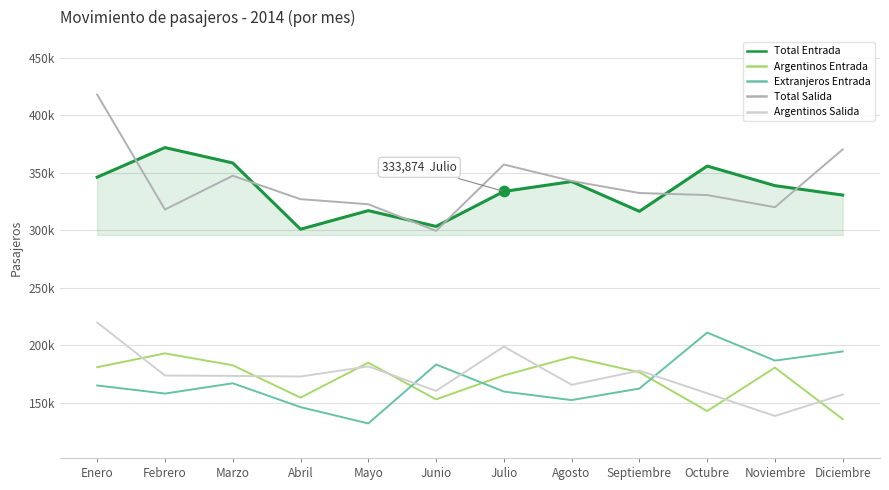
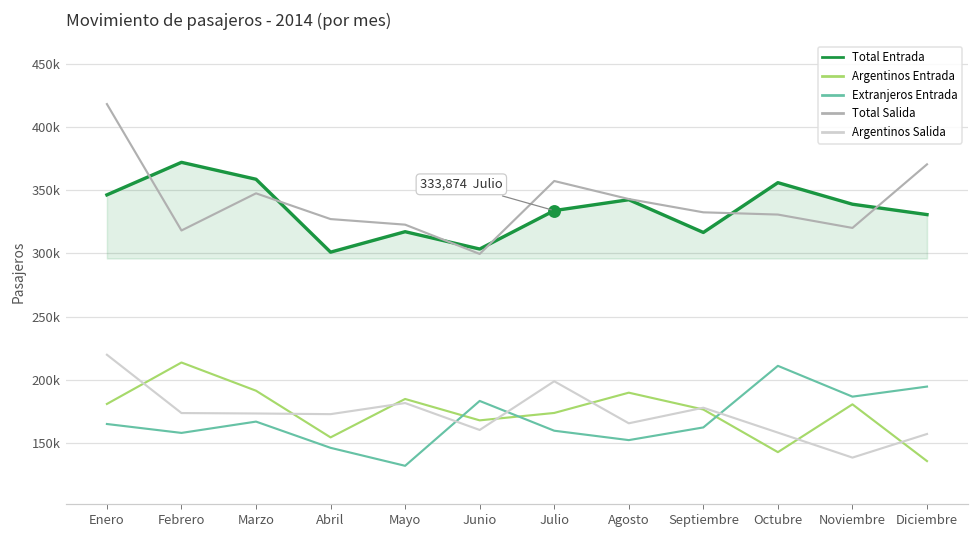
  {
    "Argentinos Entrada": {
      "Enero": 181000,
-     "Febrero": 193000,
-     "Marzo": 183000,
+     "Febrero": 214000,
+     "Marzo": 192000,
      "Abril": 155000,
      "Mayo": 185000,
-     "Junio": 153000,
+     "Junio": 168000,
      "Julio": 174000,
      "Agosto": 190000,
      "Octubre": 143000,
      "Noviembre": 181000,
      "Diciembre": 136000
    },
    "Extranjeros Entrada": {
      "Enero": 165000,
      "Febrero": 158000,
      "Marzo": 167000,
      "Abril": 146000,
      "Mayo": 132000,
      "Junio": 183000,
      "Julio": 160000,
      "Agosto": 152000,
      "Septiembre": 163000,
      "Octubre": 211000,
      "Noviembre": 187000,
      "Diciembre": 195000
    }
  }
